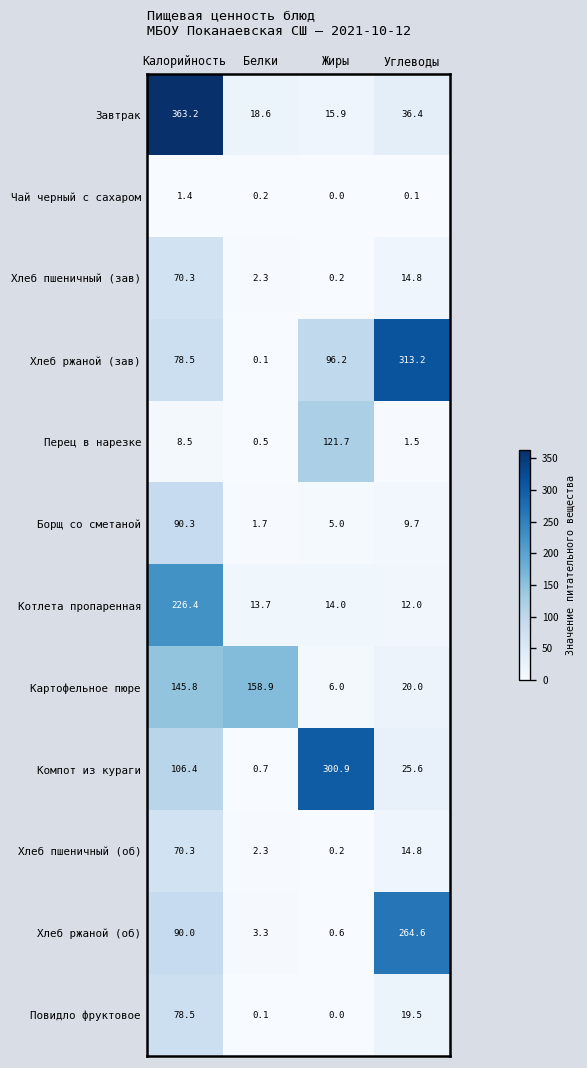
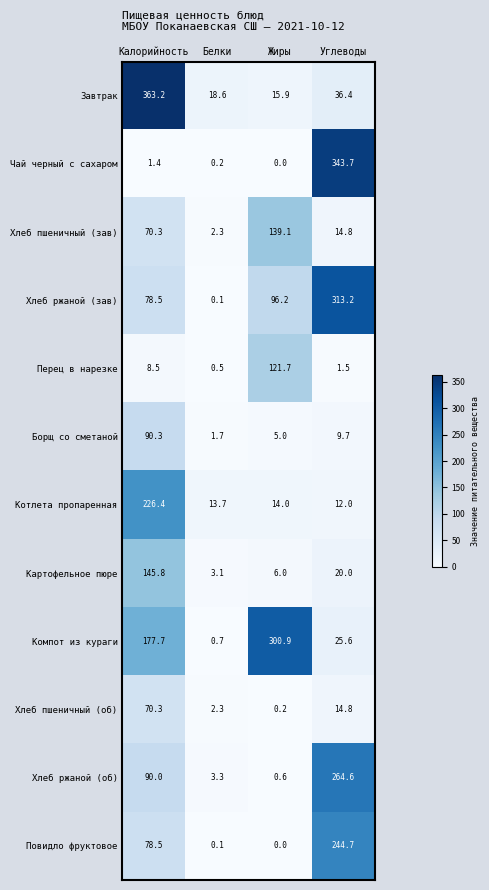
  {
    "Завтрак": {
      "Калорийность": 363.2,
      "Белки": 18.6,
      "Жиры": 15.9,
      "Углеводы": 36.4
    },
    "Чай черный с сахаром": {
      "Калорийность": 1.4,
      "Белки": 0.2,
      "Жиры": 0.0,
-     "Углеводы": 0.1
+     "Углеводы": 343.7
    },
    "Хлеб пшеничный (зав)": {
      "Калорийность": 70.3,
      "Белки": 2.3,
-     "Жиры": 0.2,
+     "Жиры": 139.1,
      "Углеводы": 14.8
    },
    "Хлеб ржаной (зав)": {
      "Калорийность": 78.5,
      "Белки": 0.1,
      "Жиры": 96.2,
      "Углеводы": 313.2
    },
    "Перец в нарезке": {
      "Калорийность": 8.5,
      "Белки": 0.5,
      "Жиры": 121.7,
      "Углеводы": 1.5
    },
    "Борщ со сметаной": {
      "Калорийность": 90.3,
      "Белки": 1.7,
      "Жиры": 5.0,
      "Углеводы": 9.7
    },
    "Котлета пропаренная": {
      "Калорийность": 226.4,
      "Белки": 13.7,
      "Жиры": 14.0,
      "Углеводы": 12.0
    },
    "Картофельное пюре": {
      "Калорийность": 145.8,
-     "Белки": 158.9,
+     "Белки": 3.1,
      "Жиры": 6.0,
      "Углеводы": 20.0
    },
    "Компот из кураги": {
-     "Калорийность": 106.4,
+     "Калорийность": 177.7,
      "Белки": 0.7,
      "Жиры": 300.9,
      "Углеводы": 25.6
    },
    "Хлеб пшеничный (об)": {
      "Калорийность": 70.3,
      "Белки": 2.3,
      "Жиры": 0.2,
      "Углеводы": 14.8
    },
    "Хлеб ржаной (об)": {
      "Калорийность": 90.0,
      "Белки": 3.3,
      "Жиры": 0.6,
      "Углеводы": 264.6
    },
    "Повидло фруктовое": {
      "Калорийность": 78.5,
      "Белки": 0.1,
      "Жиры": 0.0,
-     "Углеводы": 19.5
+     "Углеводы": 244.7
    }
  }
